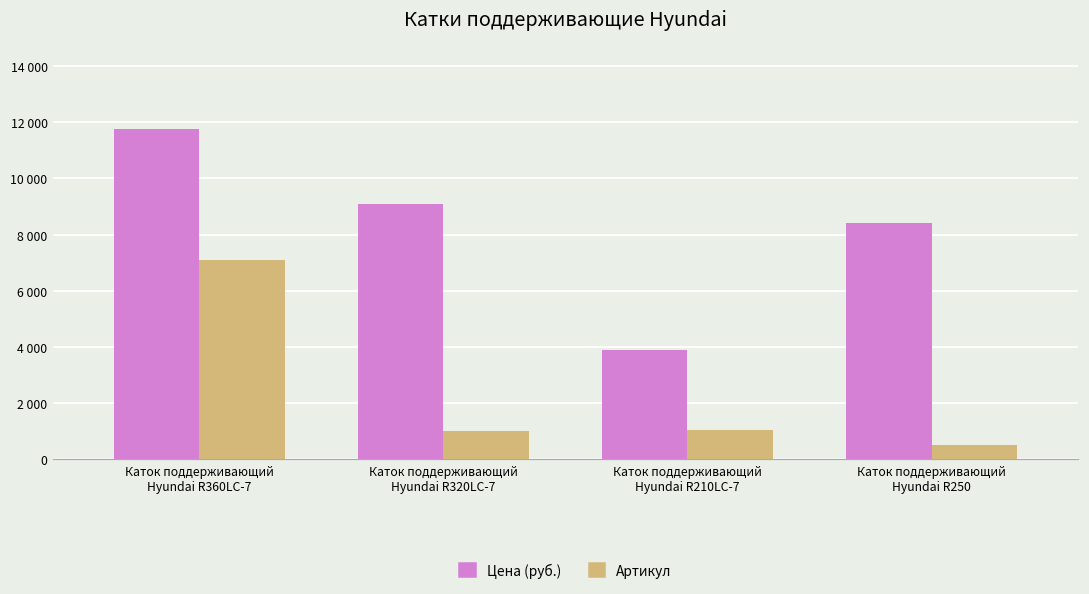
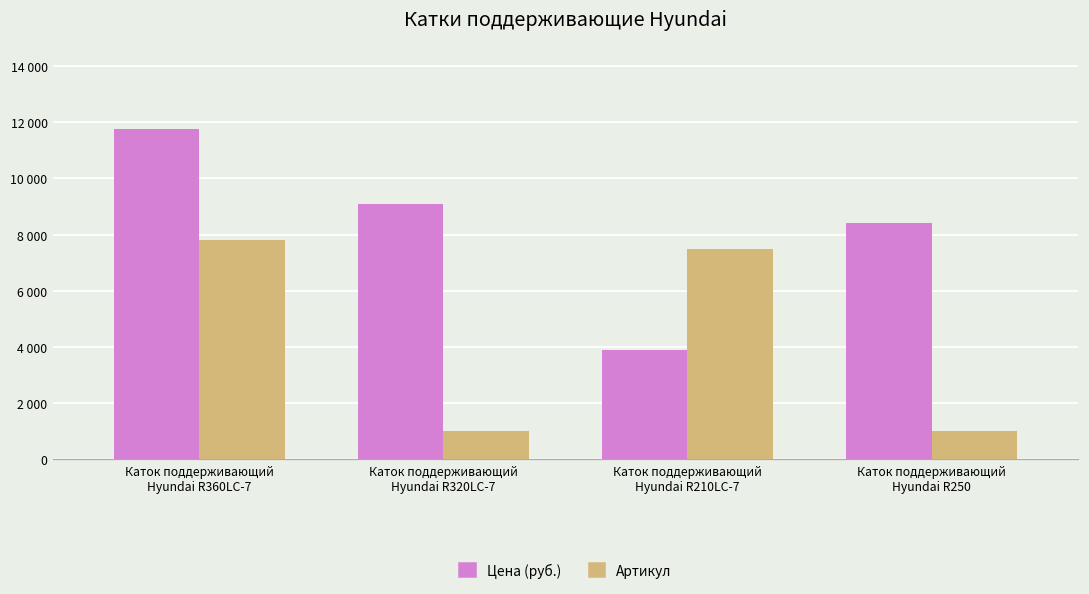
  {
    "Цена (руб.)": {
      "Каток поддерживающий Hyundai R360LC-7": 11800,
      "Каток поддерживающий Hyundai R320LC-7": 9100,
      "Каток поддерживающий Hyundai R210LC-7": 3900,
      "Каток поддерживающий Hyundai R250": 8400
    },
    "Артикул": {
-     "Каток поддерживающий Hyundai R360LC-7": 7100,
+     "Каток поддерживающий Hyundai R360LC-7": 7800,
      "Каток поддерживающий Hyundai R320LC-7": 1000,
-     "Каток поддерживающий Hyundai R210LC-7": 1000,
-     "Каток поддерживающий Hyundai R250": 500
+     "Каток поддерживающий Hyundai R210LC-7": 7500,
+     "Каток поддерживающий Hyundai R250": 1000
    }
  }
